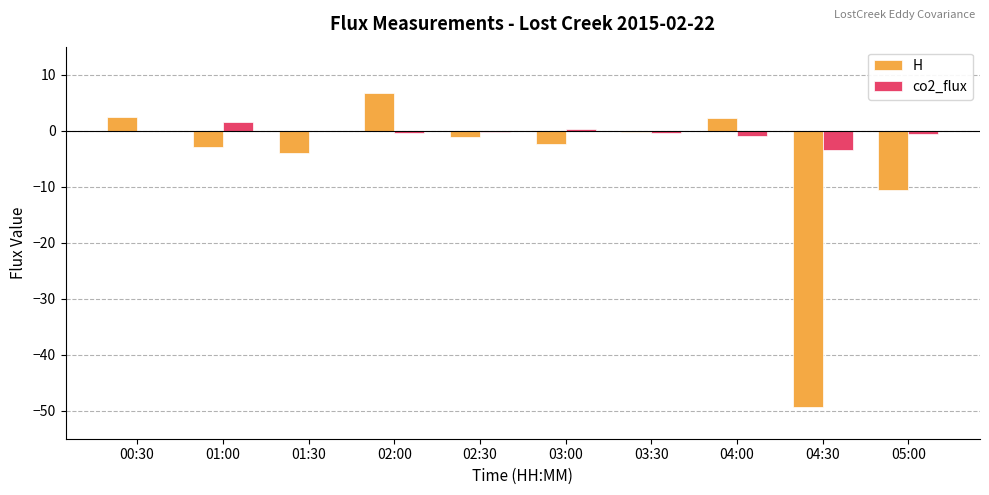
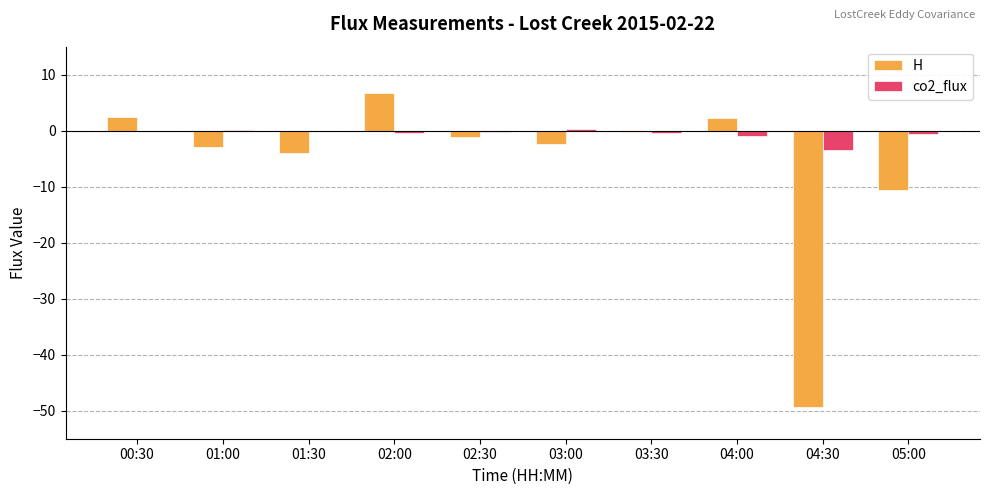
  {
    "H": {
      "00:30": 2,
      "01:00": -3,
      "01:30": -4,
      "02:00": 7,
      "02:30": -1,
      "03:00": -2,
      "04:00": 2,
      "04:30": -49,
      "05:00": -11
    },
    "co2_flux": {
-     "01:00": 2,
+     "01:00": 0,
      "04:00": -1,
      "04:30": -3,
      "05:00": -1
    }
  }
